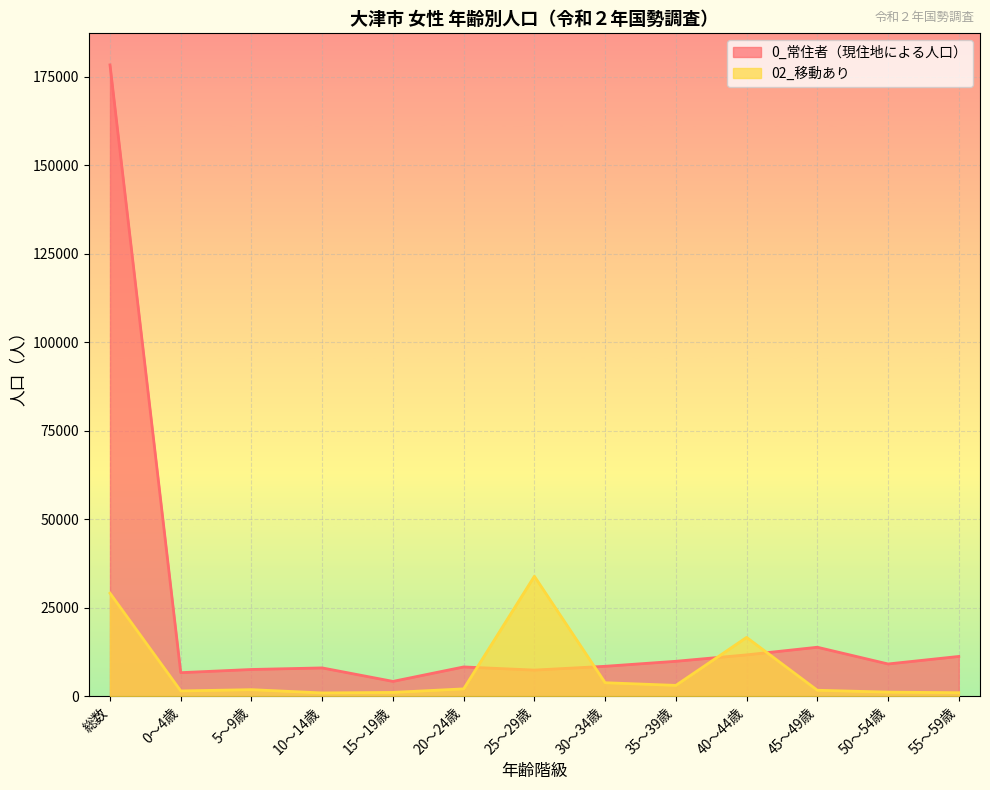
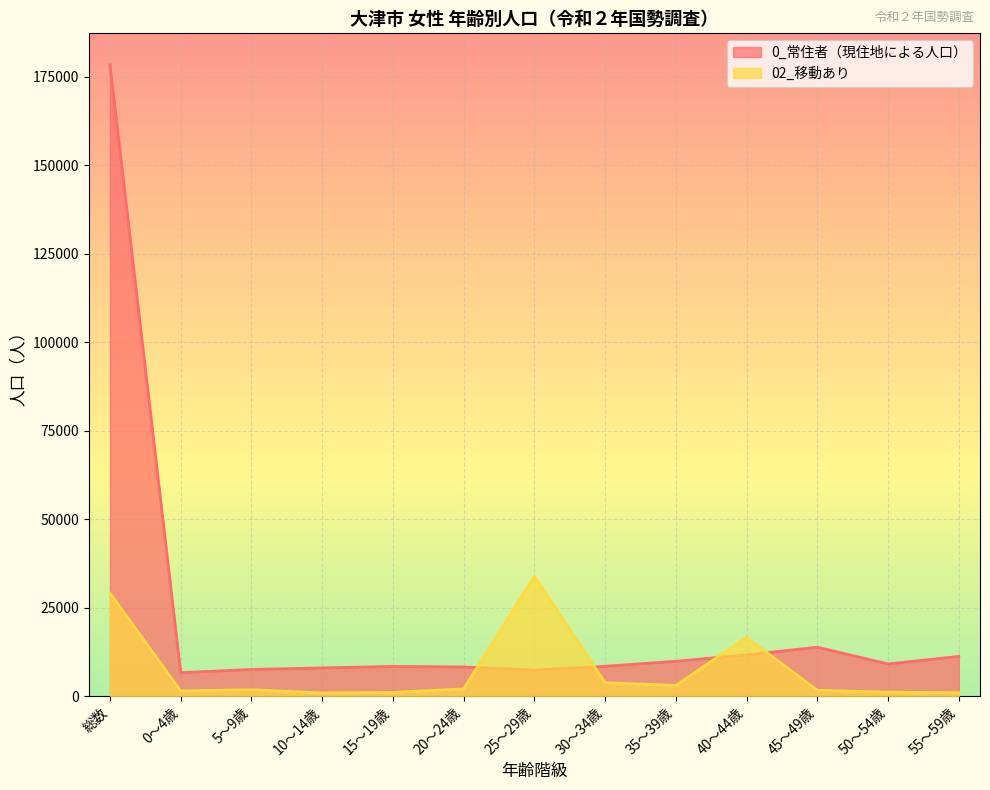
  {
    "0_常住者（現住地による人口）": {
      "総数": 178000,
      "0～4歳": 7000,
      "5～9歳": 8000,
      "10～14歳": 8000,
-     "15～19歳": 4000,
+     "15～19歳": 8000,
      "20～24歳": 8000,
      "25～29歳": 7000,
      "30～34歳": 8000,
      "35～39歳": 10000,
      "40～44歳": 12000,
      "45～49歳": 14000,
      "50～54歳": 9000,
      "55～59歳": 11000
    },
    "02_移動あり": {
      "総数": 29000,
      "0～4歳": 2000,
      "5～9歳": 2000,
      "10～14歳": 1000,
      "15～19歳": 1000,
      "20～24歳": 2000,
      "25～29歳": 34000,
      "30～34歳": 4000,
      "35～39歳": 3000,
      "40～44歳": 17000,
      "45～49歳": 2000,
      "50～54歳": 1000,
      "55～59歳": 1000
    }
  }
